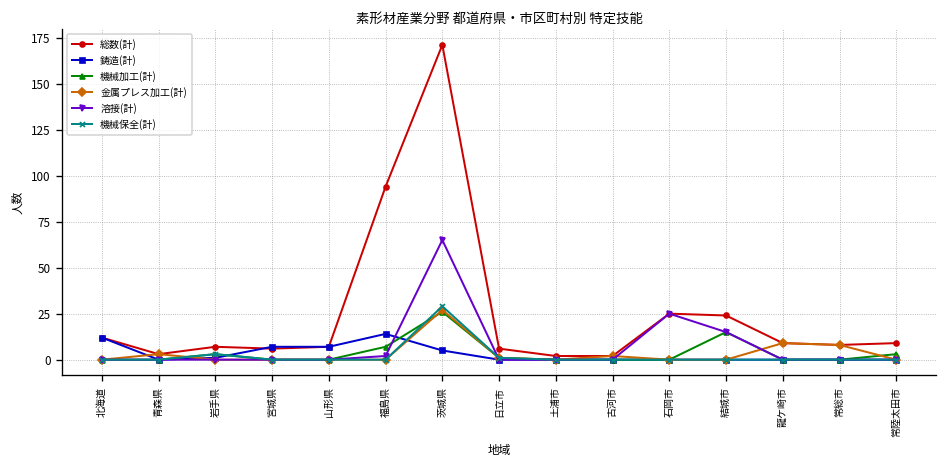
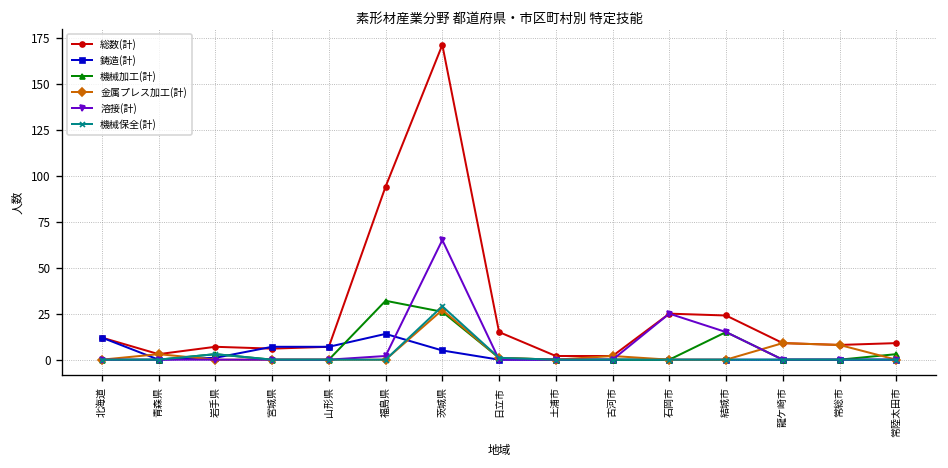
  {
    "総数(計)": {
      "岩手県": 7,
      "福島県": 94,
      "茨城県": 171,
-     "日立市": 6,
+     "日立市": 15,
      "土浦市": 2,
      "結城市": 24,
      "常陸太田市": 9
    },
    "鋳造(計)": {
      "福島県": 14,
      "茨城県": 5
    },
    "機械加工(計)": {
-     "福島県": 7,
+     "福島県": 32,
      "常陸太田市": 3
    },
    "溶接(計)": {
      "福島県": 2,
      "茨城県": 65
    },
    "機械保全(計)": {
      "茨城県": 29
    }
  }
